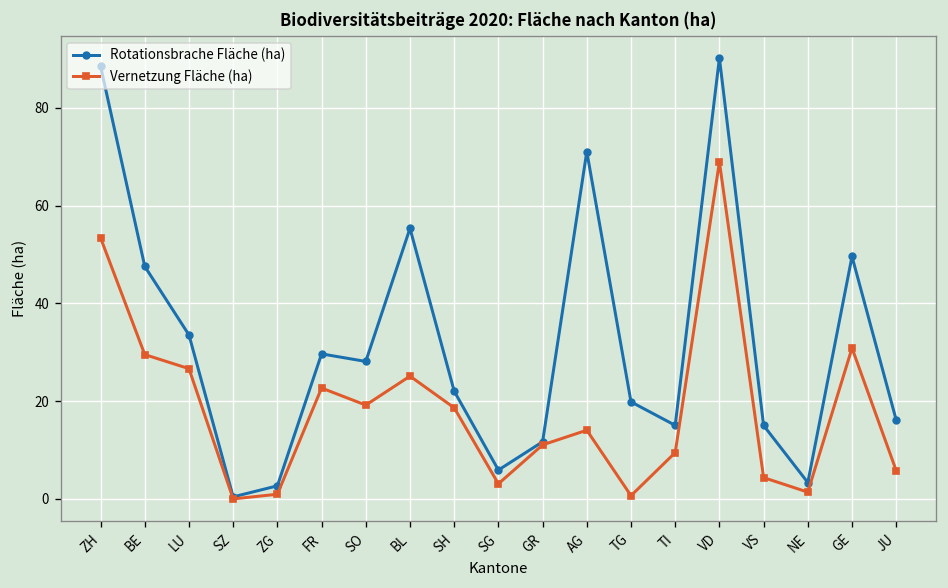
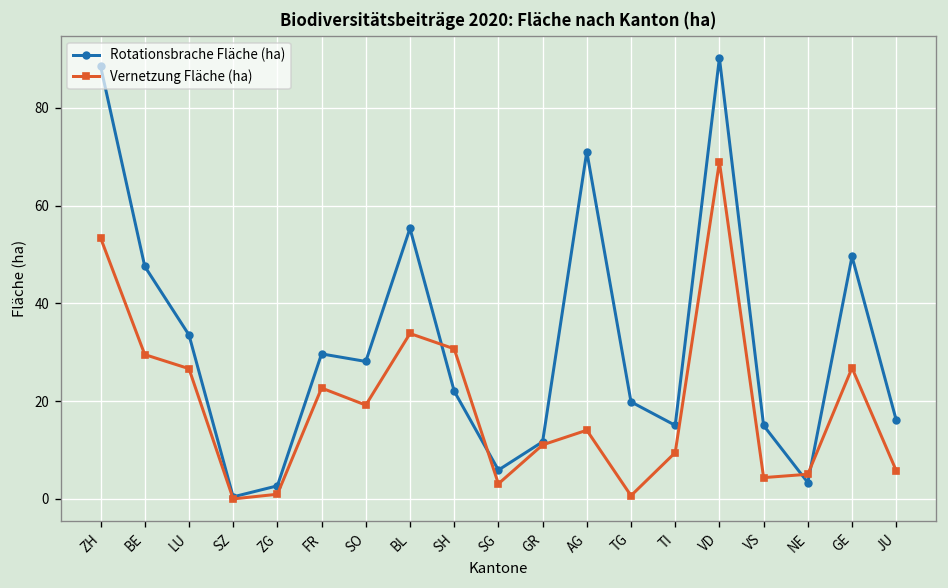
  {
    "Rotationsbrache Fläche (ha)": {
      "BE": 48,
      "LU": 34,
      "ZG": 3,
      "FR": 30,
      "SO": 28,
      "BL": 55,
      "SH": 22,
      "SG": 6,
      "AG": 71,
      "TG": 20,
      "TI": 15,
      "VD": 90,
      "VS": 15,
      "NE": 3,
      "GE": 50,
      "JU": 16
    },
    "Vernetzung Fläche (ha)": {
      "ZH": 53,
      "BE": 30,
      "LU": 27,
      "ZG": 1,
      "FR": 23,
      "SO": 19,
-     "BL": 25,
-     "SH": 19,
+     "BL": 34,
+     "SH": 31,
      "SG": 3,
      "AG": 14,
      "TG": 1,
      "TI": 9,
      "VD": 69,
      "VS": 4,
-     "NE": 1,
-     "GE": 31,
+     "NE": 5,
+     "GE": 27,
      "JU": 6
    }
  }
